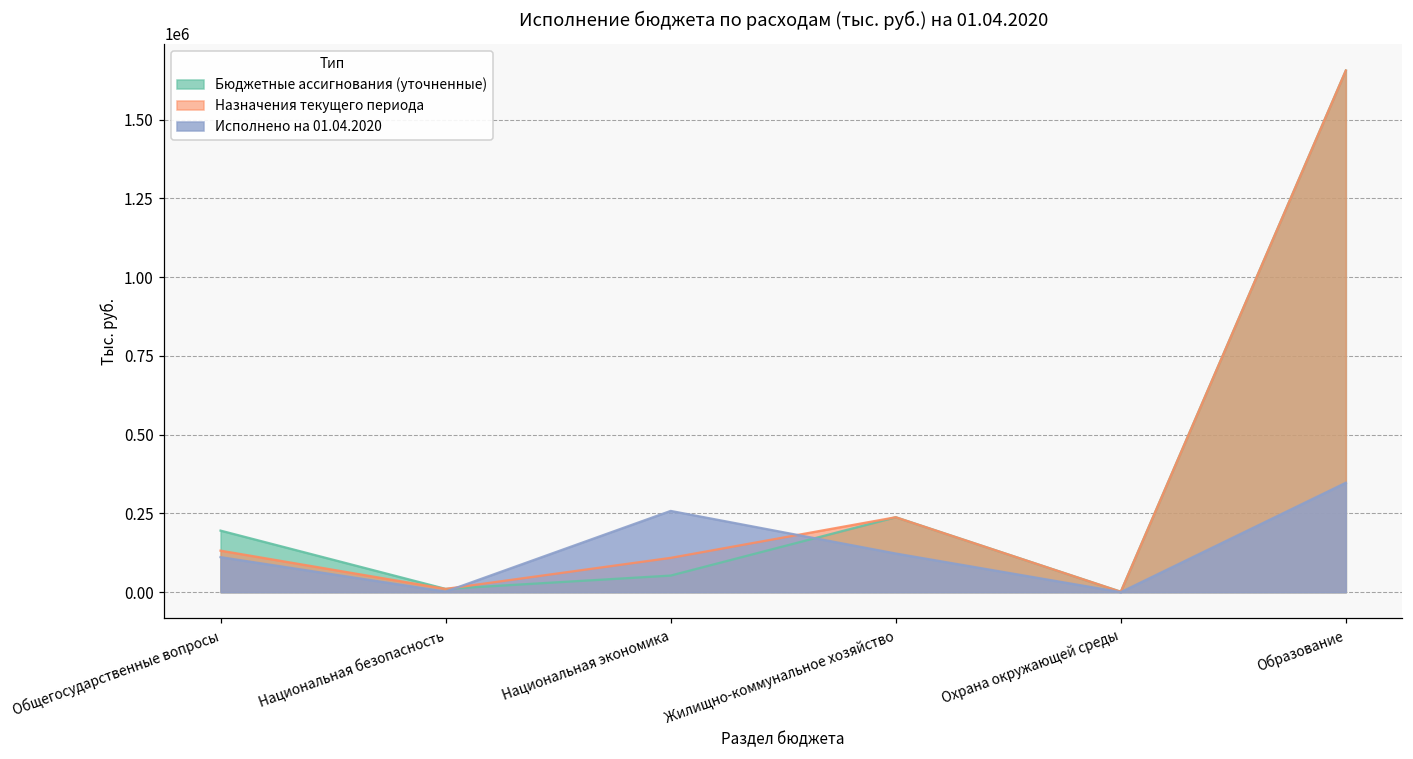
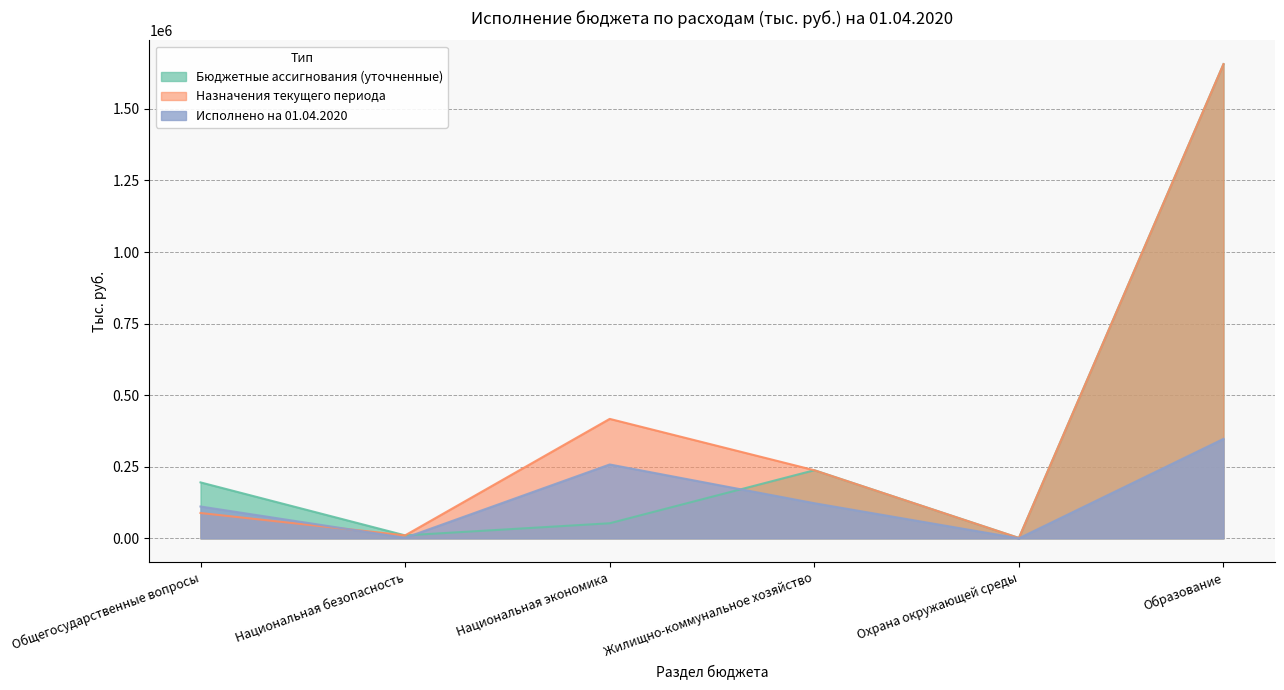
  {
    "Бюджетные ассигнования (уточненные)": {
      "Общегосударственные вопросы": 200000,
      "Национальная экономика": 50000
    },
    "Назначения текущего периода": {
-     "Общегосударственные вопросы": 130000,
-     "Национальная экономика": 110000
+     "Общегосударственные вопросы": 90000,
+     "Национальная экономика": 420000
    },
    "Исполнено на 01.04.2020": {
      "Общегосударственные вопросы": 110000,
      "Национальная экономика": 260000,
      "Жилищно-коммунальное хозяйство": 120000,
      "Образование": 350000
    }
  }
